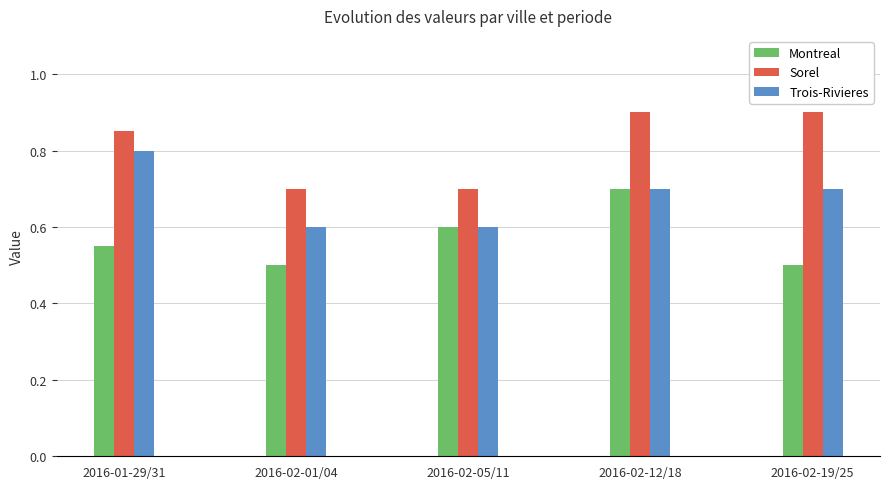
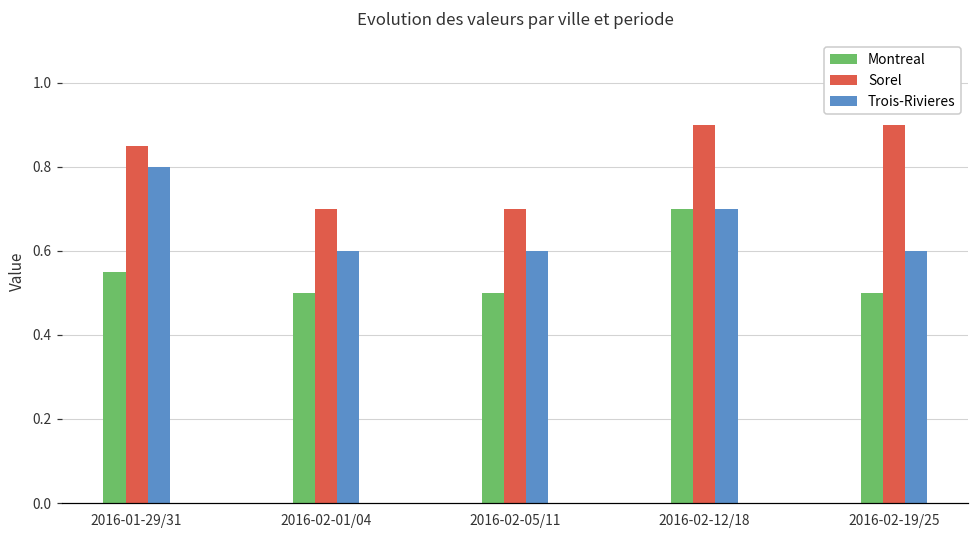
  {
    "Montreal": {
      "2016-01-29/31": 0.55,
      "2016-02-01/04": 0.5,
-     "2016-02-05/11": 0.6,
+     "2016-02-05/11": 0.5,
      "2016-02-12/18": 0.7,
      "2016-02-19/25": 0.5
    },
    "Sorel": {
      "2016-01-29/31": 0.85,
      "2016-02-01/04": 0.7,
      "2016-02-05/11": 0.7,
      "2016-02-12/18": 0.9,
      "2016-02-19/25": 0.9
    },
    "Trois-Rivieres": {
      "2016-01-29/31": 0.8,
      "2016-02-01/04": 0.6,
      "2016-02-05/11": 0.6,
      "2016-02-12/18": 0.7,
-     "2016-02-19/25": 0.7
+     "2016-02-19/25": 0.6
    }
  }
